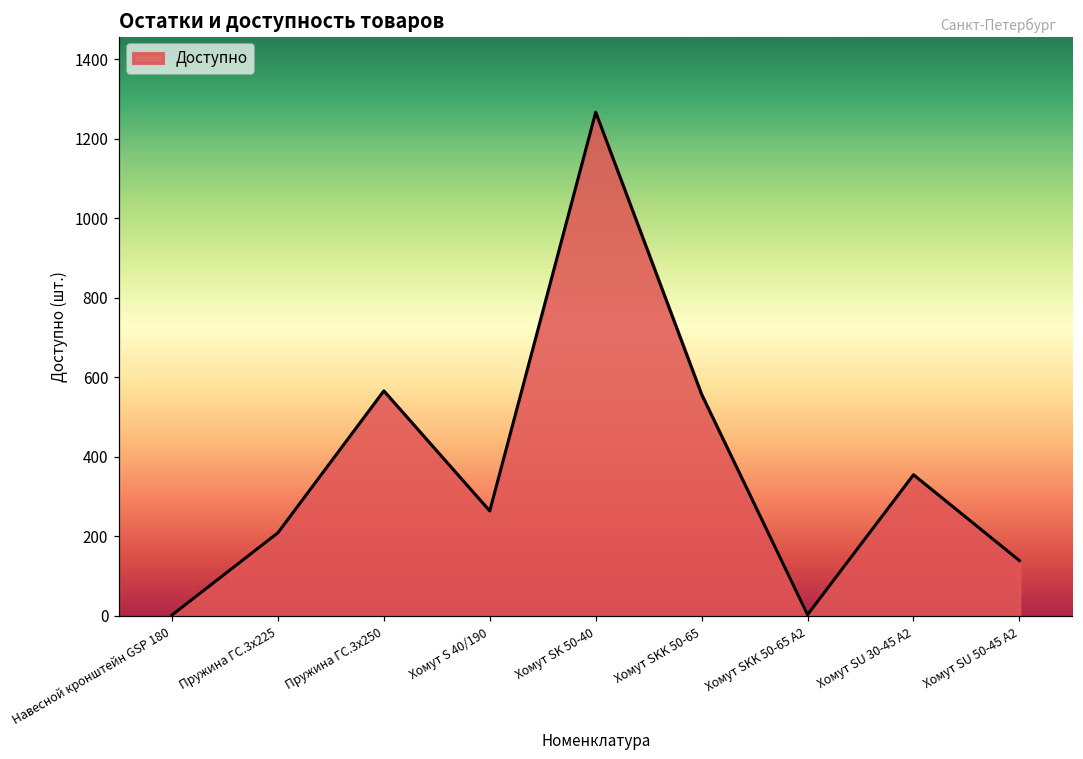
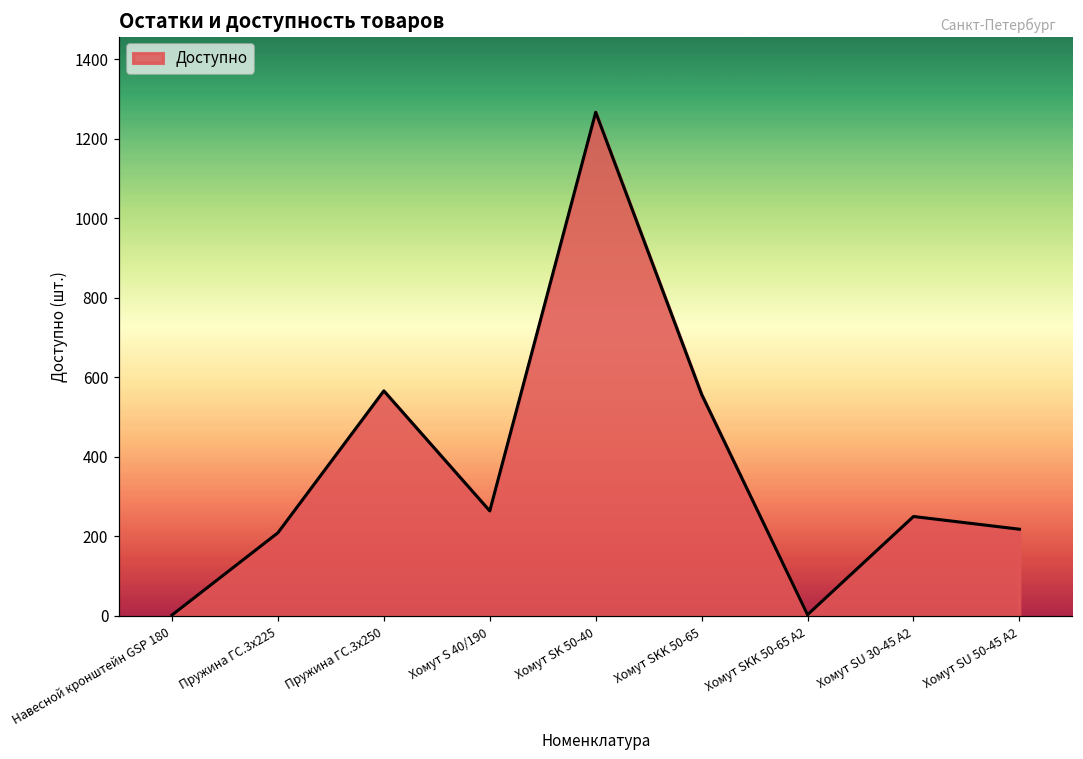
  {
    "Навесной кронштейн GSP 180": 0,
    "Пружина ГС.3х225": 210,
    "Пружина ГС.3х250": 570,
    "Хомут S 40/190": 260,
    "Хомут SK 50-40": 1270,
    "Хомут SKK 50-65": 560,
    "Хомут SKK 50-65 A2": 0,
-   "Хомут SU 30-45 А2": 360,
-   "Хомут SU 50-45 А2": 140
+   "Хомут SU 30-45 А2": 250,
+   "Хомут SU 50-45 А2": 220
  }
